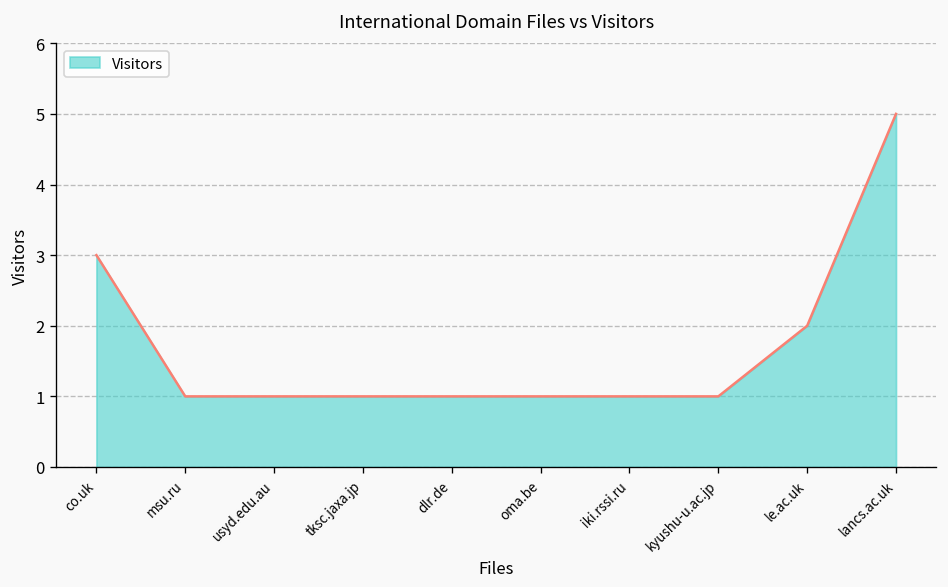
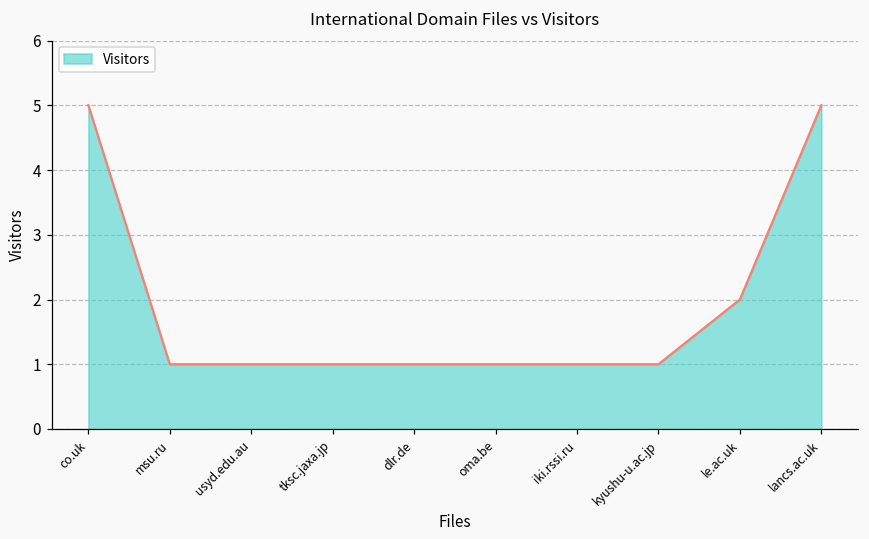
  {
-   "co.uk": 3,
+   "co.uk": 5,
    "msu.ru": 1,
    "usyd.edu.au": 1,
    "tksc.jaxa.jp": 1,
    "dlr.de": 1,
    "oma.be": 1,
    "iki.rssi.ru": 1,
    "kyushu-u.ac.jp": 1,
    "le.ac.uk": 2,
    "lancs.ac.uk": 5
  }
